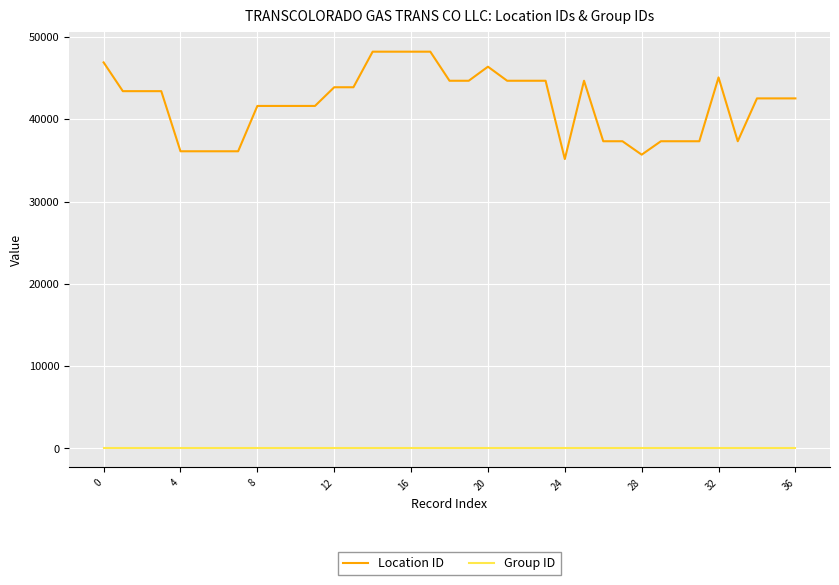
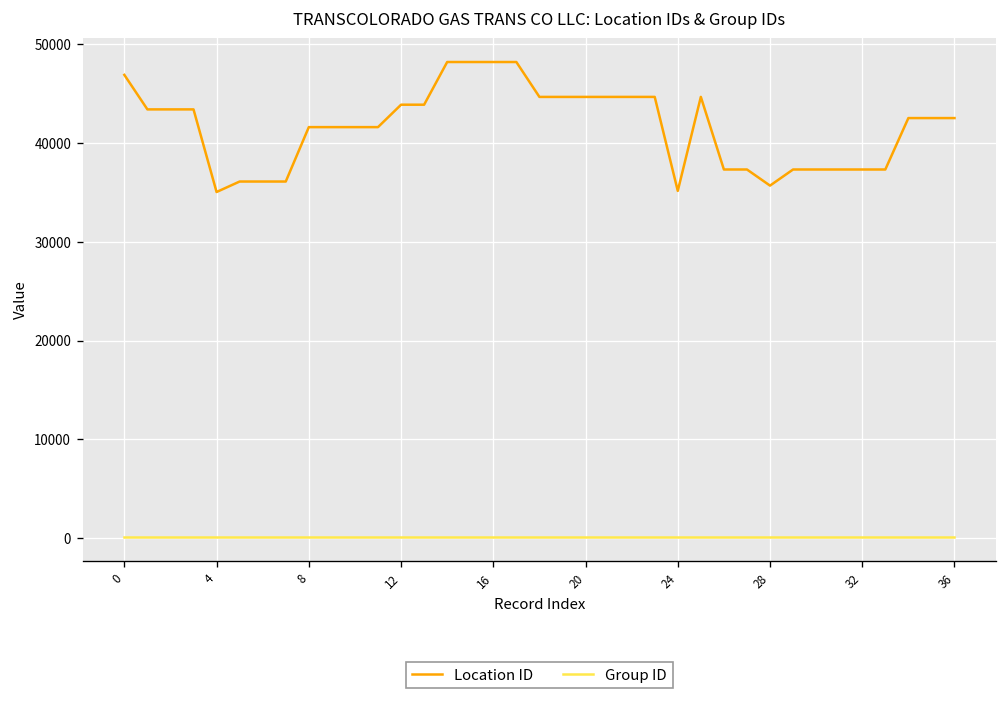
  {
    "Location ID": {
      "0": 47000,
-     "4": 36000,
+     "4": 35000,
      "8": 42000,
      "12": 44000,
      "16": 48000,
-     "20": 46000,
+     "20": 45000,
      "24": 35000,
      "28": 36000,
-     "32": 45000,
+     "32": 37000,
      "36": 43000
    },
    "Group ID": {
      "0": 0,
      "4": 0,
      "8": 0,
      "12": 0,
      "16": 0,
      "20": 0,
      "24": 0,
      "28": 0,
      "32": 0,
      "36": 0
    }
  }
